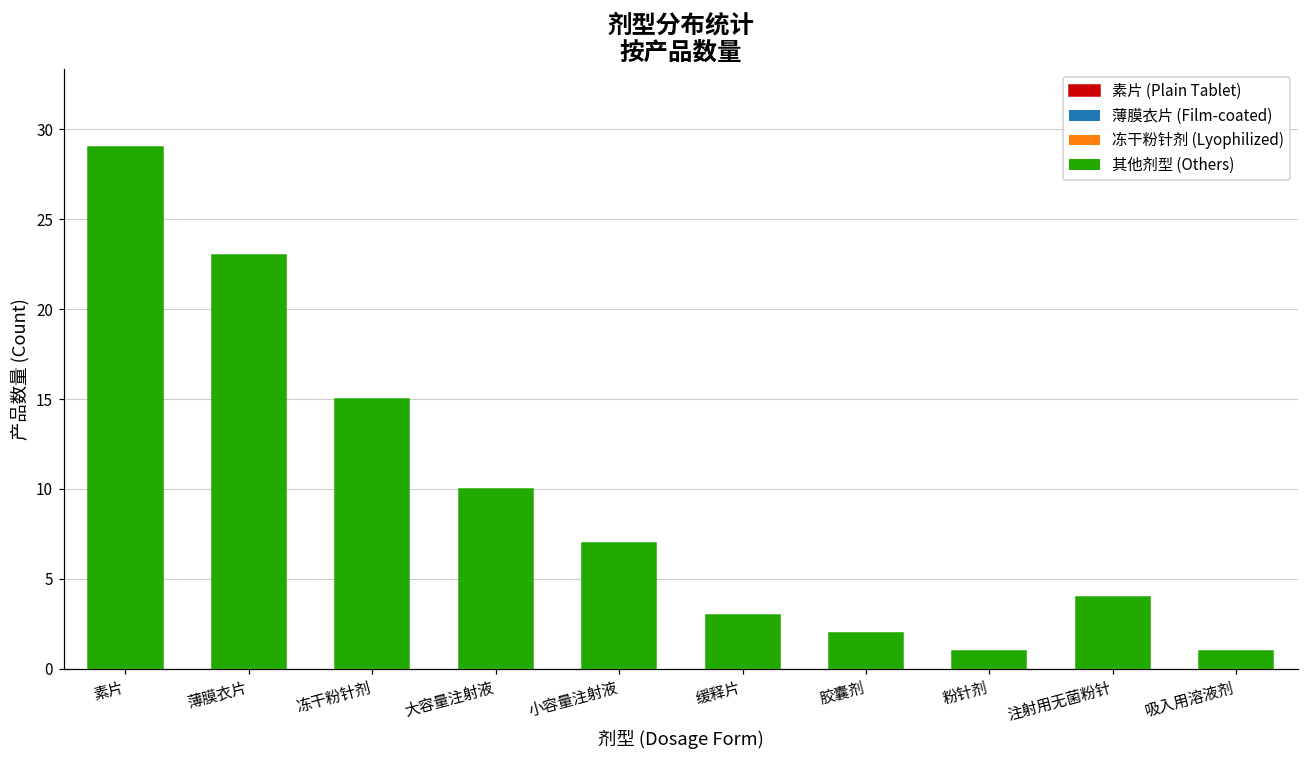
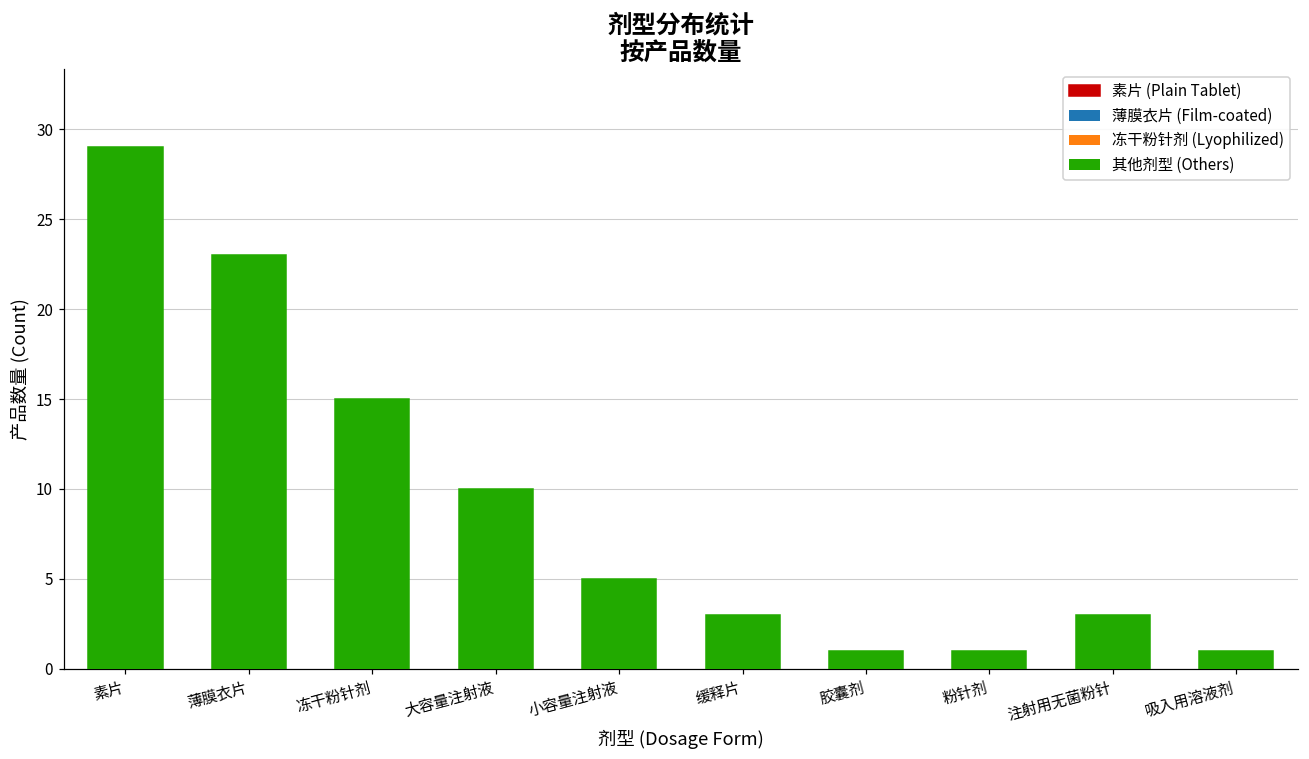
  {
    "素片": 29,
    "薄膜衣片": 23,
    "冻干粉针剂": 15,
    "大容量注射液": 10,
-   "小容量注射液": 7,
+   "小容量注射液": 5,
    "缓释片": 3,
-   "胶囊剂": 2,
+   "胶囊剂": 1,
    "粉针剂": 1,
-   "注射用无菌粉针": 4,
+   "注射用无菌粉针": 3,
    "吸入用溶液剂": 1
  }
